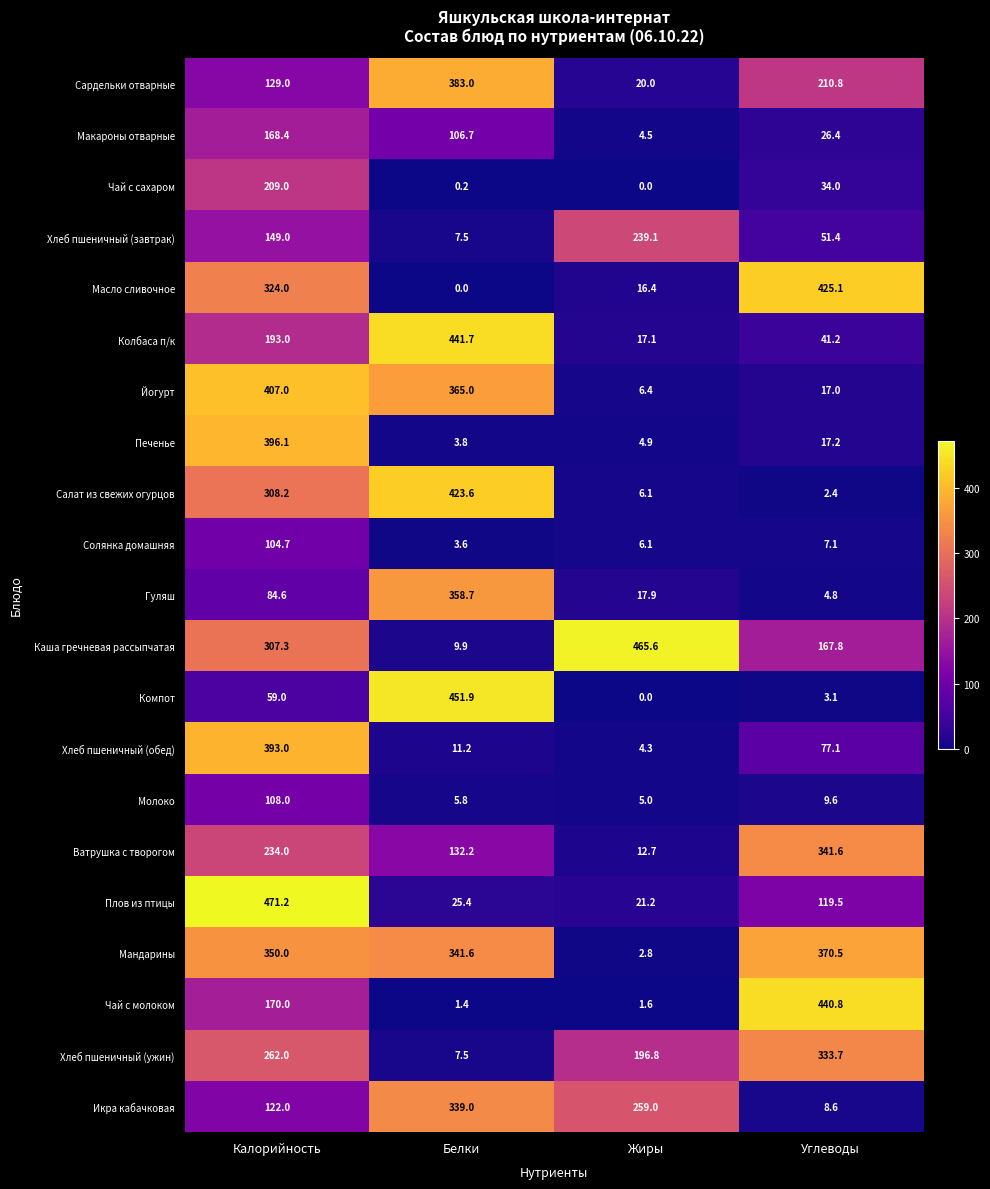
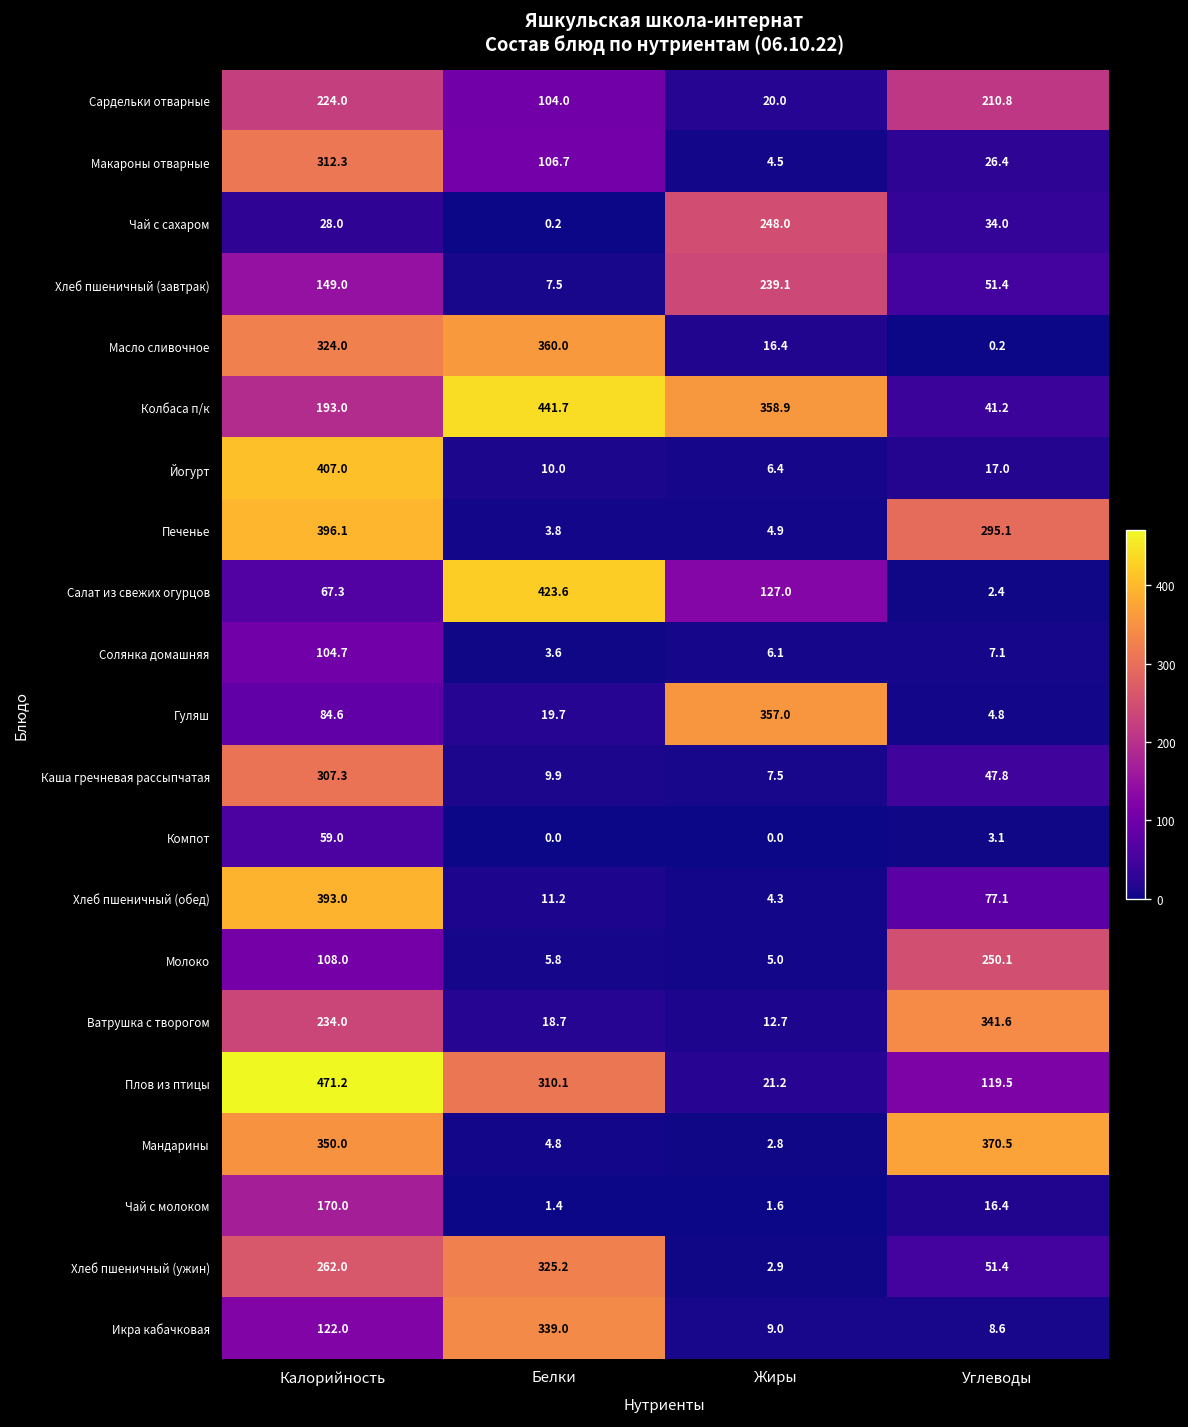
  {
    "Сардельки отварные": {
-     "Калорийность": 129.0,
-     "Белки": 383.0,
+     "Калорийность": 224.0,
+     "Белки": 104.0,
      "Жиры": 20.0,
      "Углеводы": 210.8
    },
    "Макароны отварные": {
-     "Калорийность": 168.4,
+     "Калорийность": 312.3,
      "Белки": 106.7,
      "Жиры": 4.5,
      "Углеводы": 26.4
    },
    "Чай с сахаром": {
-     "Калорийность": 209.0,
+     "Калорийность": 28.0,
      "Белки": 0.2,
-     "Жиры": 0.0,
+     "Жиры": 248.0,
      "Углеводы": 34.0
    },
    "Хлеб пшеничный (завтрак)": {
      "Калорийность": 149.0,
      "Белки": 7.5,
      "Жиры": 239.1,
      "Углеводы": 51.4
    },
    "Масло сливочное": {
      "Калорийность": 324.0,
-     "Белки": 0.0,
+     "Белки": 360.0,
      "Жиры": 16.4,
-     "Углеводы": 425.1
+     "Углеводы": 0.2
    },
    "Колбаса п/к": {
      "Калорийность": 193.0,
      "Белки": 441.7,
-     "Жиры": 17.1,
+     "Жиры": 358.9,
      "Углеводы": 41.2
    },
    "Йогурт": {
      "Калорийность": 407.0,
-     "Белки": 365.0,
+     "Белки": 10.0,
      "Жиры": 6.4,
      "Углеводы": 17.0
    },
    "Печенье": {
      "Калорийность": 396.1,
      "Белки": 3.8,
      "Жиры": 4.9,
-     "Углеводы": 17.2
+     "Углеводы": 295.1
    },
    "Салат из свежих огурцов": {
-     "Калорийность": 308.2,
+     "Калорийность": 67.3,
      "Белки": 423.6,
-     "Жиры": 6.1,
+     "Жиры": 127.0,
      "Углеводы": 2.4
    },
    "Солянка домашняя": {
      "Калорийность": 104.7,
      "Белки": 3.6,
      "Жиры": 6.1,
      "Углеводы": 7.1
    },
    "Гуляш": {
      "Калорийность": 84.6,
-     "Белки": 358.7,
-     "Жиры": 17.9,
+     "Белки": 19.7,
+     "Жиры": 357.0,
      "Углеводы": 4.8
    },
    "Каша гречневая рассыпчатая": {
      "Калорийность": 307.3,
      "Белки": 9.9,
-     "Жиры": 465.6,
-     "Углеводы": 167.8
+     "Жиры": 7.5,
+     "Углеводы": 47.8
    },
    "Компот": {
      "Калорийность": 59.0,
-     "Белки": 451.9,
+     "Белки": 0.0,
      "Жиры": 0.0,
      "Углеводы": 3.1
    },
    "Хлеб пшеничный (обед)": {
      "Калорийность": 393.0,
      "Белки": 11.2,
      "Жиры": 4.3,
      "Углеводы": 77.1
    },
    "Молоко": {
      "Калорийность": 108.0,
      "Белки": 5.8,
      "Жиры": 5.0,
-     "Углеводы": 9.6
+     "Углеводы": 250.1
    },
    "Ватрушка с творогом": {
      "Калорийность": 234.0,
-     "Белки": 132.2,
+     "Белки": 18.7,
      "Жиры": 12.7,
      "Углеводы": 341.6
    },
    "Плов из птицы": {
      "Калорийность": 471.2,
-     "Белки": 25.4,
+     "Белки": 310.1,
      "Жиры": 21.2,
      "Углеводы": 119.5
    },
    "Мандарины": {
      "Калорийность": 350.0,
-     "Белки": 341.6,
+     "Белки": 4.8,
      "Жиры": 2.8,
      "Углеводы": 370.5
    },
    "Чай с молоком": {
      "Калорийность": 170.0,
      "Белки": 1.4,
      "Жиры": 1.6,
-     "Углеводы": 440.8
+     "Углеводы": 16.4
    },
    "Хлеб пшеничный (ужин)": {
      "Калорийность": 262.0,
-     "Белки": 7.5,
-     "Жиры": 196.8,
-     "Углеводы": 333.7
+     "Белки": 325.2,
+     "Жиры": 2.9,
+     "Углеводы": 51.4
    },
    "Икра кабачковая": {
      "Калорийность": 122.0,
      "Белки": 339.0,
-     "Жиры": 259.0,
+     "Жиры": 9.0,
      "Углеводы": 8.6
    }
  }
